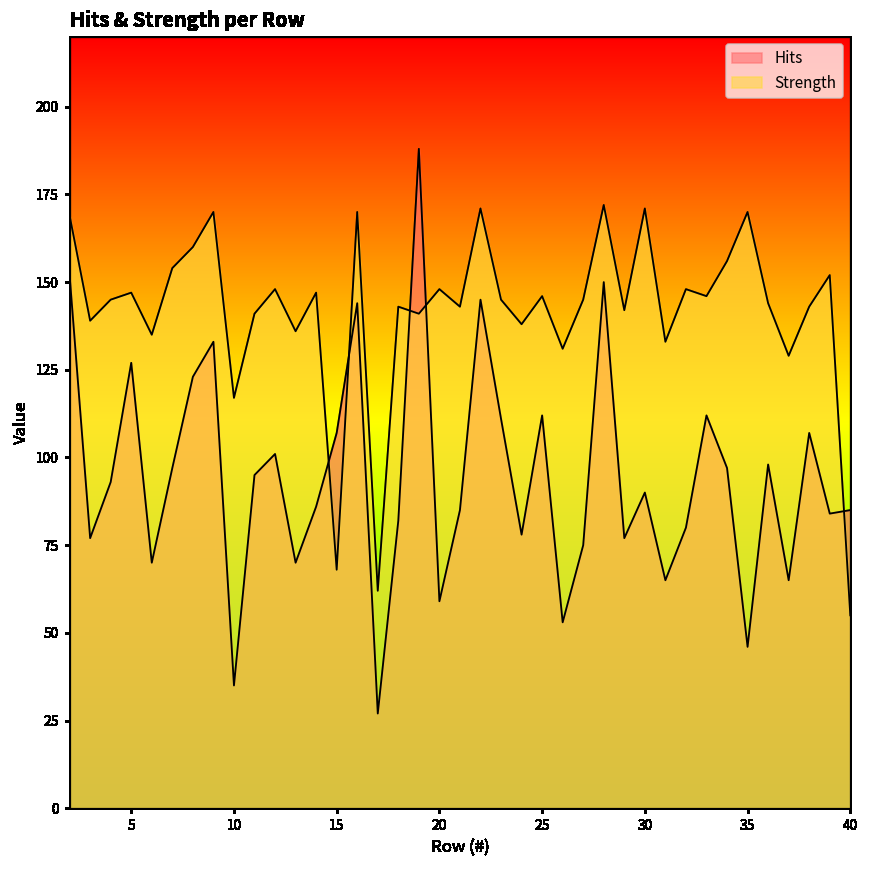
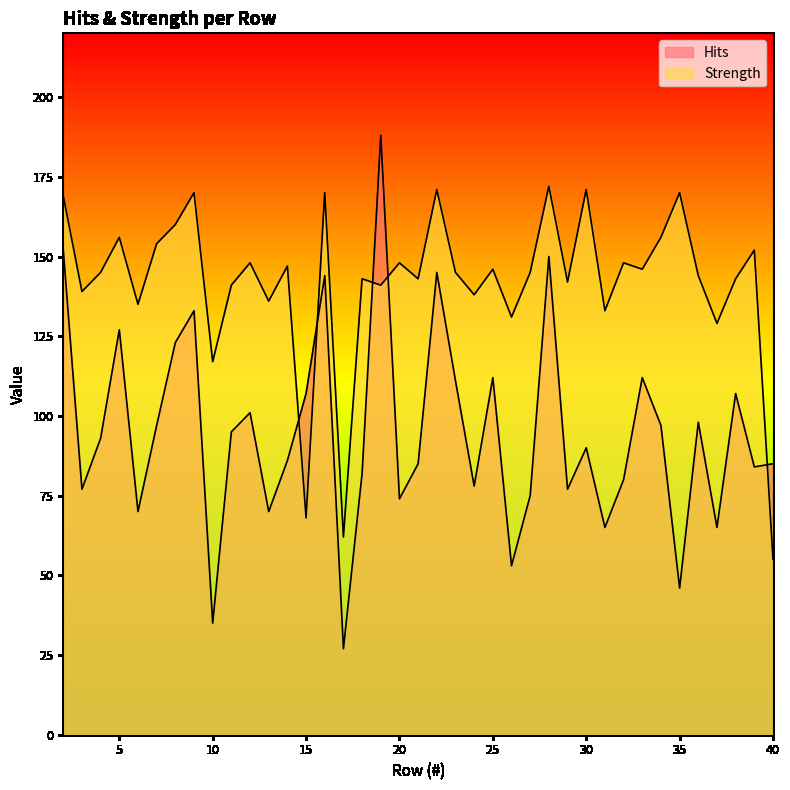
  {
    "Hits": {
      "5": 127,
      "10": 35,
      "15": 107,
-     "20": 59,
+     "20": 74,
      "25": 112,
      "30": 90,
      "35": 46,
      "40": 85
    },
    "Strength": {
-     "5": 147,
+     "5": 156,
      "10": 117,
      "15": 68,
      "20": 148,
      "25": 146,
      "30": 171,
      "35": 170,
      "40": 55
    }
  }
